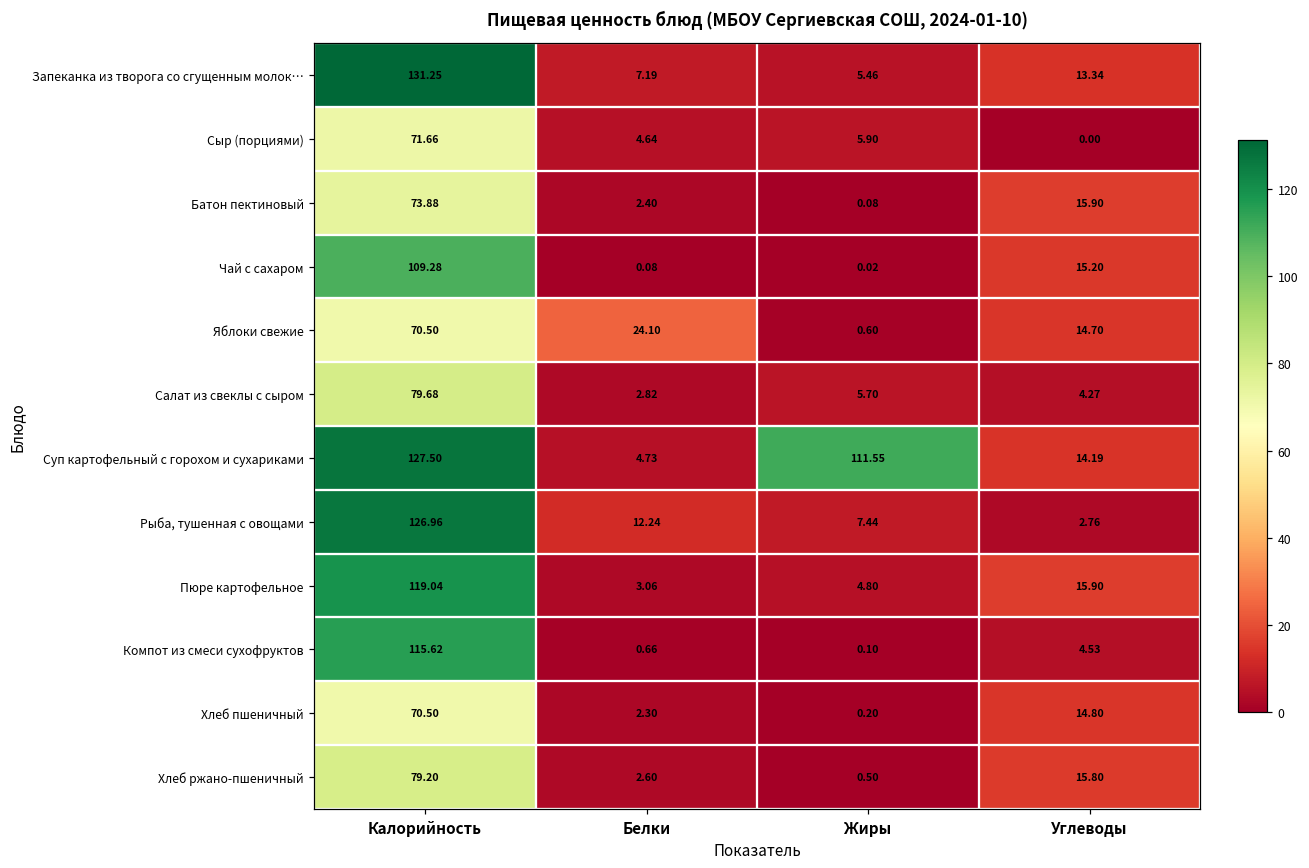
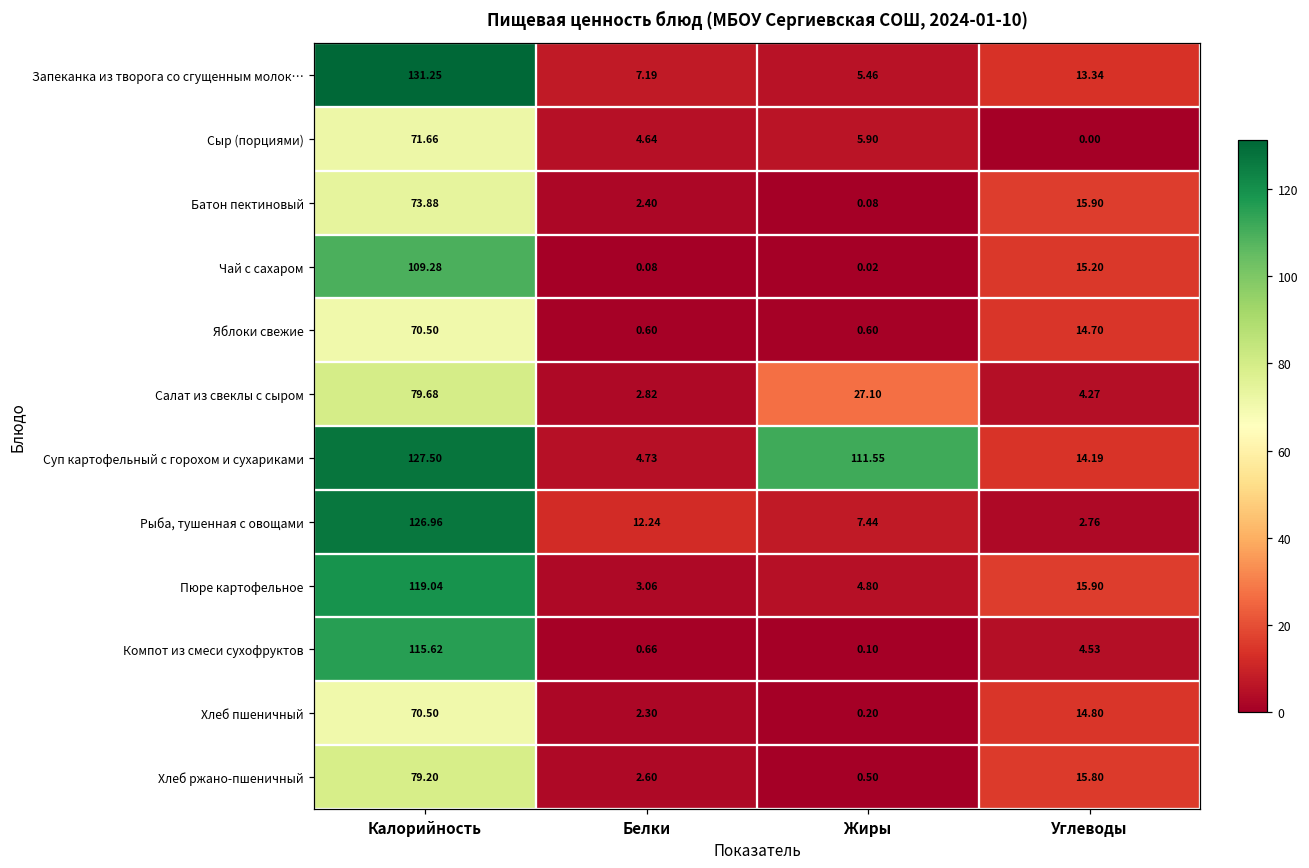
  {
    "Запеканка из творога со сгущенным молок…": {
      "Калорийность": 131.25,
      "Белки": 7.19,
      "Жиры": 5.46,
      "Углеводы": 13.34
    },
    "Сыр (порциями)": {
      "Калорийность": 71.66,
      "Белки": 4.64,
      "Жиры": 5.90,
      "Углеводы": 0.00
    },
    "Батон пектиновый": {
      "Калорийность": 73.88,
      "Белки": 2.40,
      "Жиры": 0.08,
      "Углеводы": 15.90
    },
    "Чай с сахаром": {
      "Калорийность": 109.28,
      "Белки": 0.08,
      "Жиры": 0.02,
      "Углеводы": 15.20
    },
    "Яблоки свежие": {
      "Калорийность": 70.50,
-     "Белки": 24.10,
+     "Белки": 0.60,
      "Жиры": 0.60,
      "Углеводы": 14.70
    },
    "Салат из свеклы с сыром": {
      "Калорийность": 79.68,
      "Белки": 2.82,
-     "Жиры": 5.70,
+     "Жиры": 27.10,
      "Углеводы": 4.27
    },
    "Суп картофельный с горохом и сухариками": {
      "Калорийность": 127.50,
      "Белки": 4.73,
      "Жиры": 111.55,
      "Углеводы": 14.19
    },
    "Рыба, тушенная с овощами": {
      "Калорийность": 126.96,
      "Белки": 12.24,
      "Жиры": 7.44,
      "Углеводы": 2.76
    },
    "Пюре картофельное": {
      "Калорийность": 119.04,
      "Белки": 3.06,
      "Жиры": 4.80,
      "Углеводы": 15.90
    },
    "Компот из смеси сухофруктов": {
      "Калорийность": 115.62,
      "Белки": 0.66,
      "Жиры": 0.10,
      "Углеводы": 4.53
    },
    "Хлеб пшеничный": {
      "Калорийность": 70.50,
      "Белки": 2.30,
      "Жиры": 0.20,
      "Углеводы": 14.80
    },
    "Хлеб ржано-пшеничный": {
      "Калорийность": 79.20,
      "Белки": 2.60,
      "Жиры": 0.50,
      "Углеводы": 15.80
    }
  }
